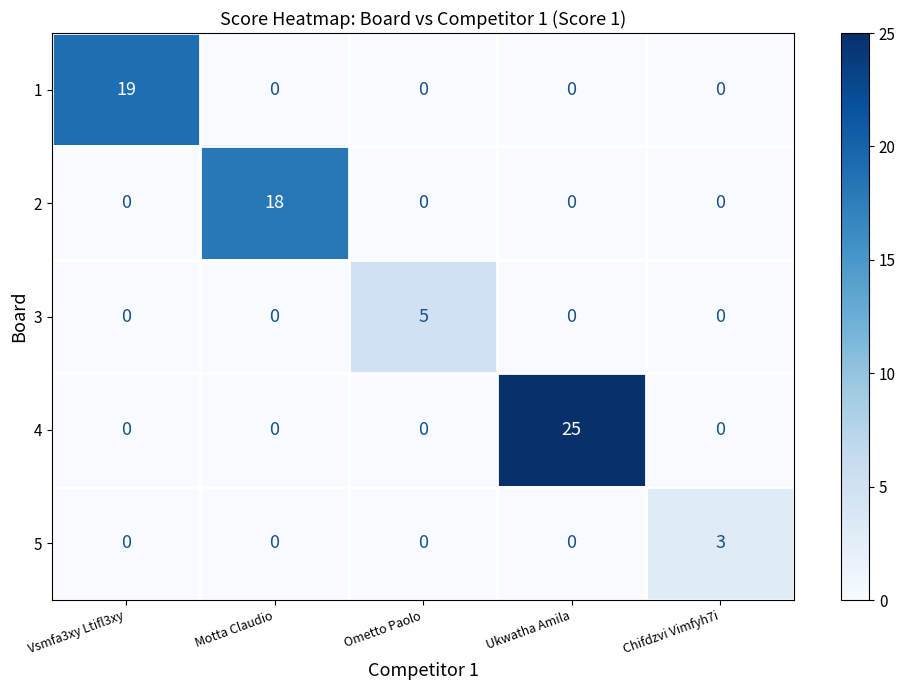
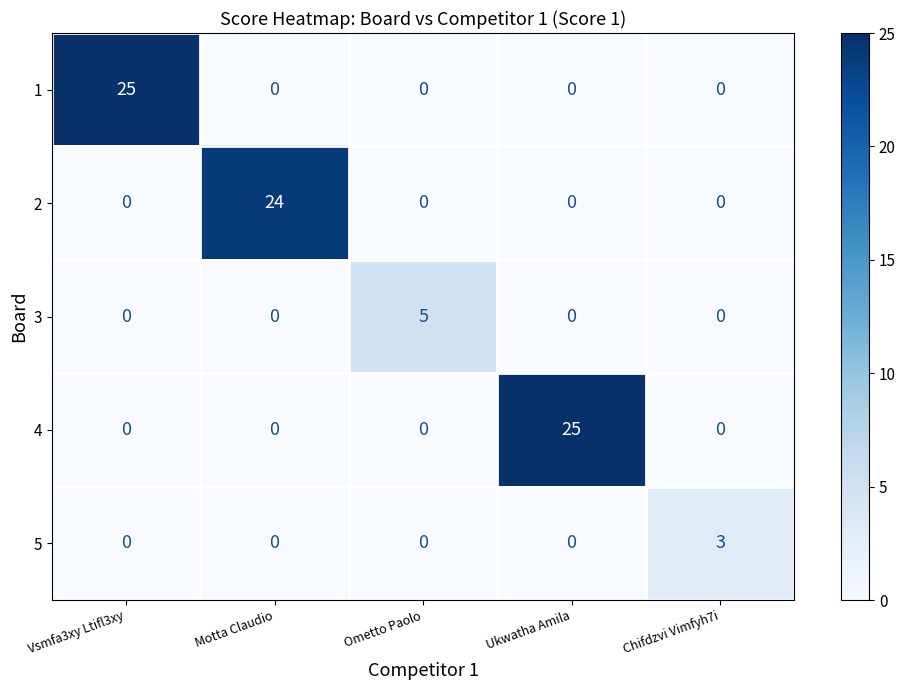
  {
    "1": {
-     "Vsmfa3xy Ltifl3xy": 19,
+     "Vsmfa3xy Ltifl3xy": 25,
      "Motta Claudio": 0,
      "Ometto Paolo": 0,
      "Ukwatha Amila": 0,
      "Chifdzvi Vimfyh7i": 0
    },
    "2": {
      "Vsmfa3xy Ltifl3xy": 0,
-     "Motta Claudio": 18,
+     "Motta Claudio": 24,
      "Ometto Paolo": 0,
      "Ukwatha Amila": 0,
      "Chifdzvi Vimfyh7i": 0
    },
    "3": {
      "Vsmfa3xy Ltifl3xy": 0,
      "Motta Claudio": 0,
      "Ometto Paolo": 5,
      "Ukwatha Amila": 0,
      "Chifdzvi Vimfyh7i": 0
    },
    "4": {
      "Vsmfa3xy Ltifl3xy": 0,
      "Motta Claudio": 0,
      "Ometto Paolo": 0,
      "Ukwatha Amila": 25,
      "Chifdzvi Vimfyh7i": 0
    },
    "5": {
      "Vsmfa3xy Ltifl3xy": 0,
      "Motta Claudio": 0,
      "Ometto Paolo": 0,
      "Ukwatha Amila": 0,
      "Chifdzvi Vimfyh7i": 3
    }
  }
